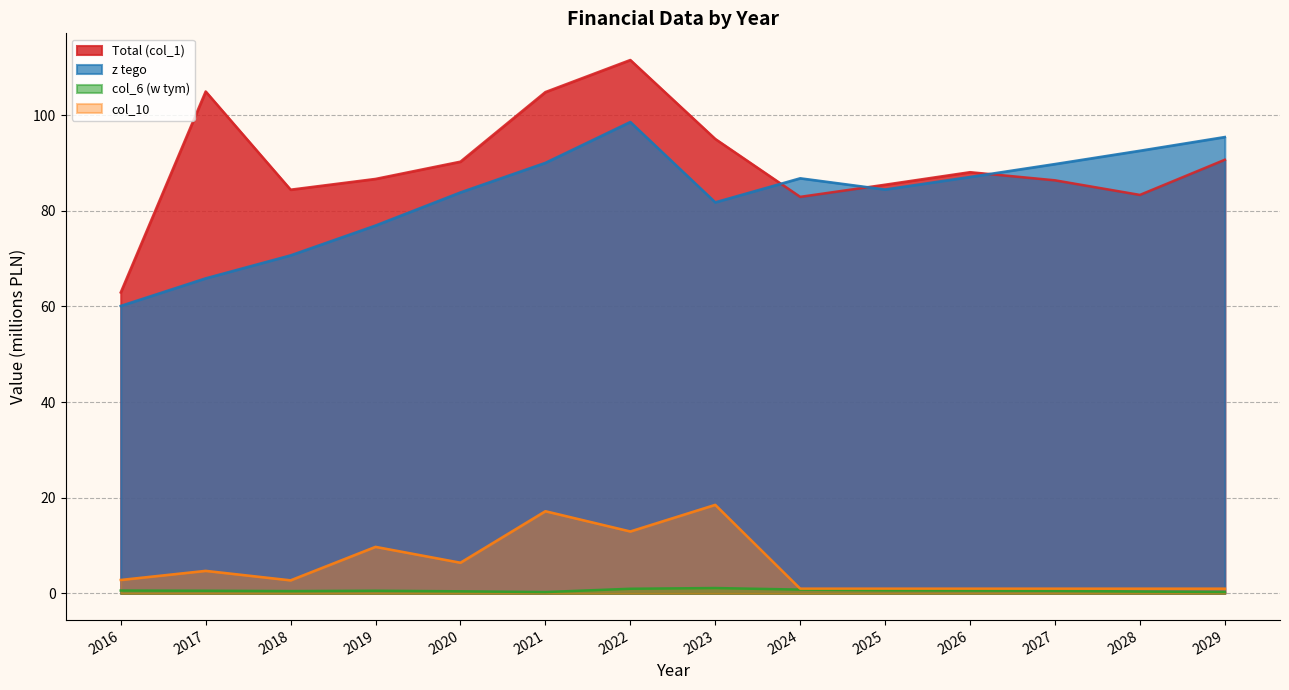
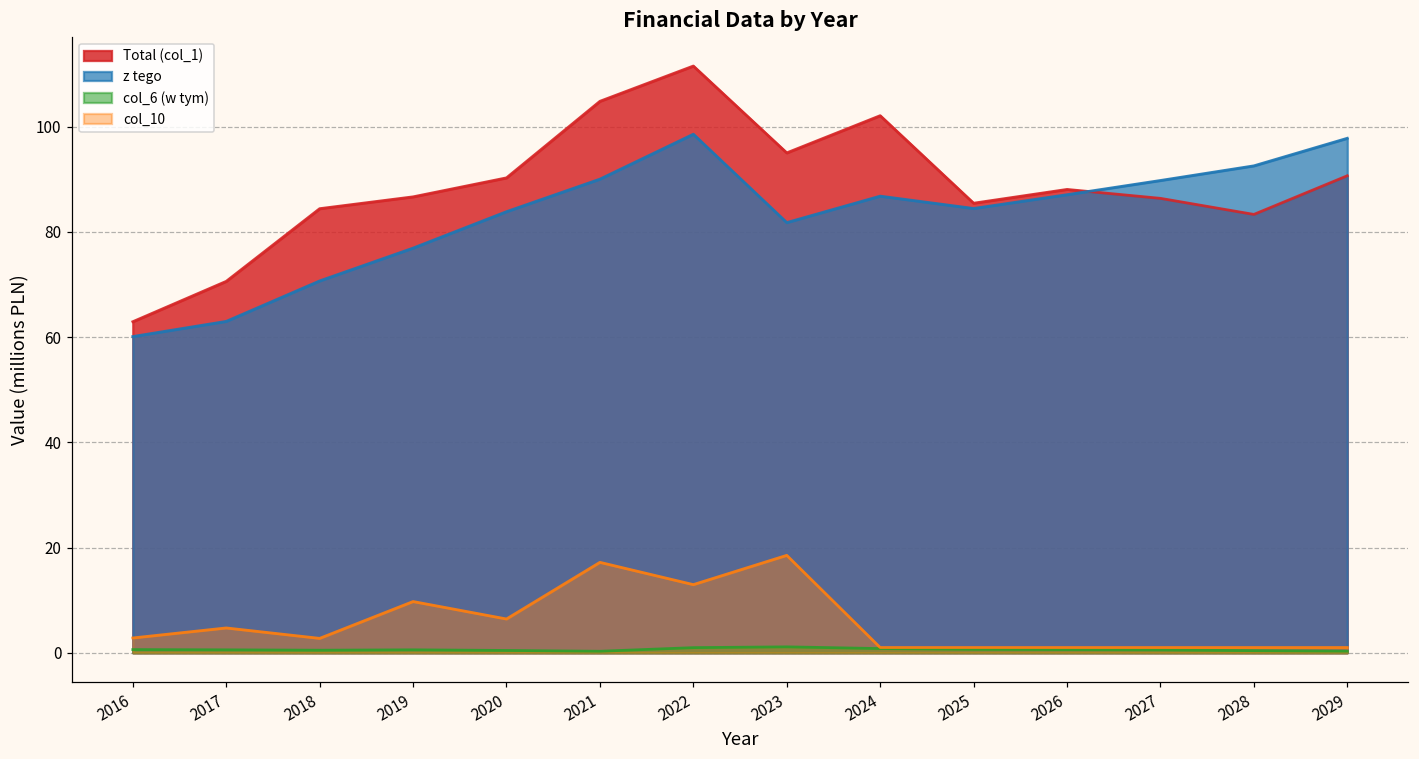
  {
    "Total (col_1)": {
      "2016": 63,
-     "2017": 105,
+     "2017": 71,
      "2018": 84,
      "2019": 87,
      "2020": 90,
      "2021": 105,
      "2022": 112,
      "2023": 95,
-     "2024": 83,
+     "2024": 102,
      "2025": 85,
      "2026": 88,
      "2027": 86,
      "2028": 83,
      "2029": 91
    },
    "z tego": {
      "2016": 60,
-     "2017": 66,
+     "2017": 63,
      "2018": 71,
      "2019": 77,
      "2020": 84,
      "2021": 90,
      "2022": 99,
      "2023": 82,
      "2024": 87,
      "2025": 84,
      "2026": 87,
      "2027": 90,
      "2028": 93,
-     "2029": 95
+     "2029": 98
    },
    "col_6 (w tym)": {
      "2016": 1,
      "2017": 1,
      "2018": 0,
      "2019": 1,
      "2020": 0,
      "2021": 0,
      "2022": 1,
      "2023": 1,
      "2028": 0,
      "2029": 0
    },
    "col_10": {
      "2016": 3,
      "2017": 5,
      "2018": 3,
      "2019": 10,
      "2020": 6,
      "2021": 17,
      "2022": 13,
      "2023": 19,
      "2028": 1,
      "2029": 1
    }
  }
